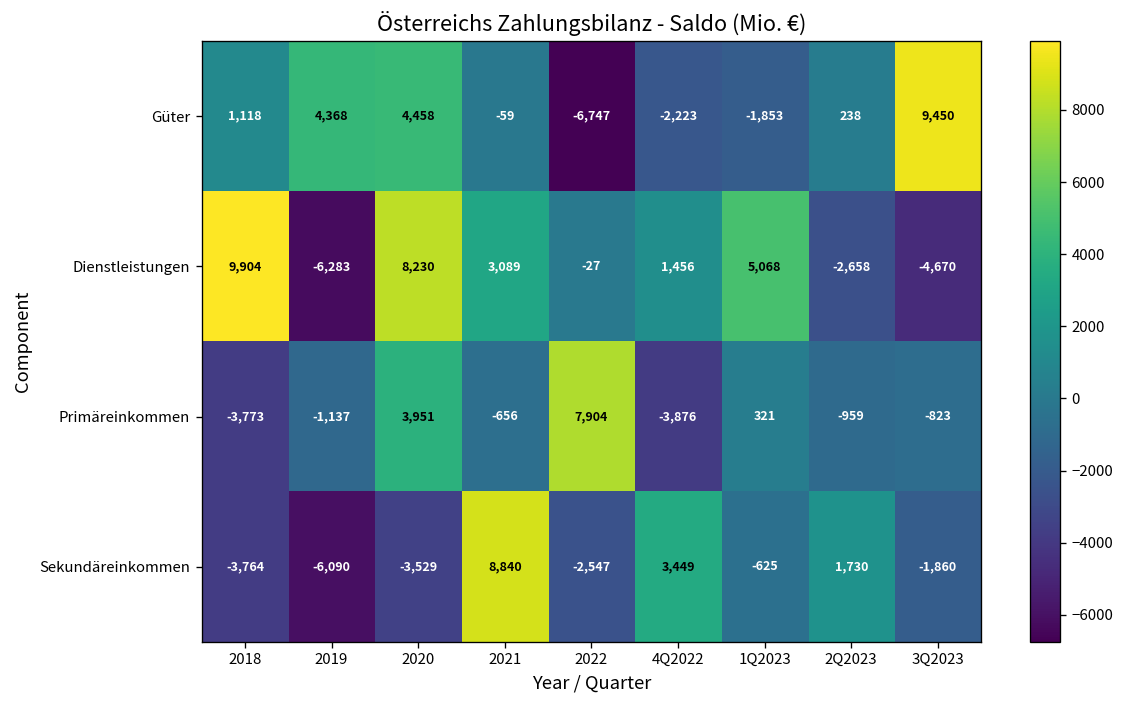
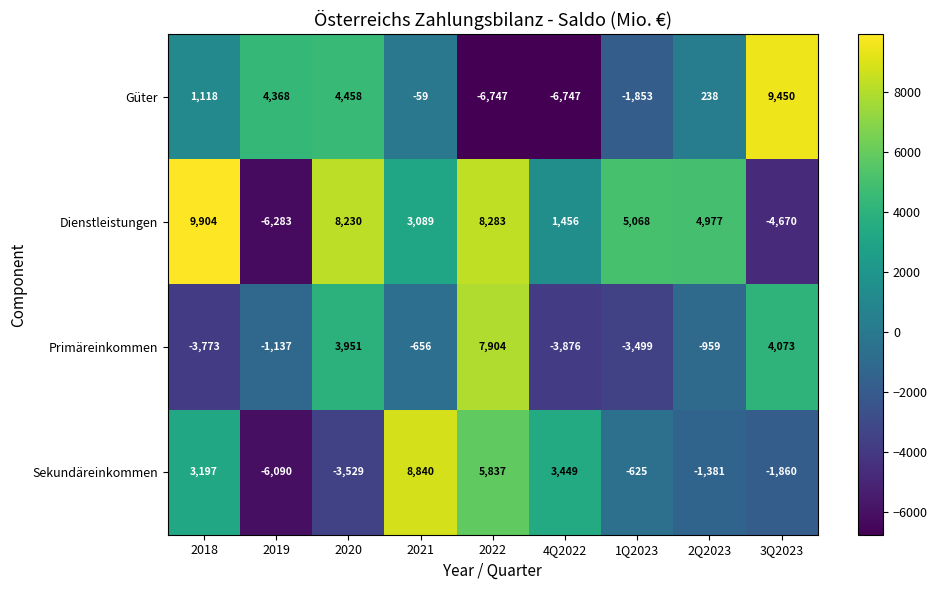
  {
    "Güter": {
      "2018": "1,118",
      "2019": "4,368",
      "2020": "4,458",
      "2021": "-59",
      "2022": "-6,747",
-     "4Q2022": "-2,223",
+     "4Q2022": "-6,747",
      "1Q2023": "-1,853",
      "2Q2023": "238",
      "3Q2023": "9,450"
    },
    "Dienstleistungen": {
      "2018": "9,904",
      "2019": "-6,283",
      "2020": "8,230",
      "2021": "3,089",
-     "2022": "-27",
+     "2022": "8,283",
      "4Q2022": "1,456",
      "1Q2023": "5,068",
-     "2Q2023": "-2,658",
+     "2Q2023": "4,977",
      "3Q2023": "-4,670"
    },
    "Primäreinkommen": {
      "2018": "-3,773",
      "2019": "-1,137",
      "2020": "3,951",
      "2021": "-656",
      "2022": "7,904",
      "4Q2022": "-3,876",
-     "1Q2023": "321",
+     "1Q2023": "-3,499",
      "2Q2023": "-959",
-     "3Q2023": "-823"
+     "3Q2023": "4,073"
    },
    "Sekundäreinkommen": {
-     "2018": "-3,764",
+     "2018": "3,197",
      "2019": "-6,090",
      "2020": "-3,529",
      "2021": "8,840",
-     "2022": "-2,547",
+     "2022": "5,837",
      "4Q2022": "3,449",
      "1Q2023": "-625",
-     "2Q2023": "1,730",
+     "2Q2023": "-1,381",
      "3Q2023": "-1,860"
    }
  }
